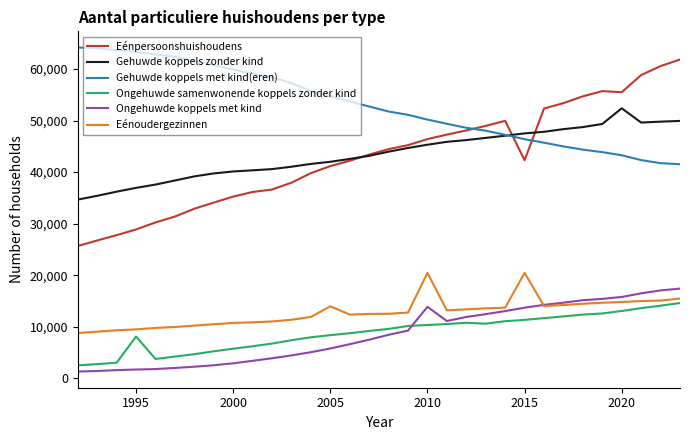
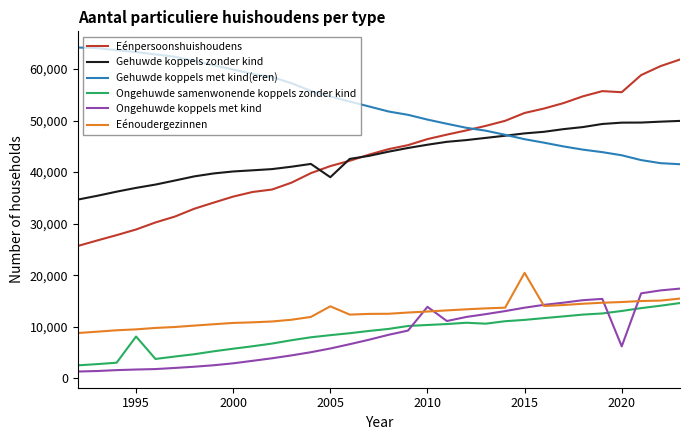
  {
    "Eénpersoonshuishoudens": {
      "1995": "29,000",
      "2000": "35,000",
      "2005": "41,000",
      "2010": "46,000",
-     "2015": "42,000",
+     "2015": "51,000",
      "2020": "55,000"
    },
    "Gehuwde koppels zonder kind": {
      "1995": "37,000",
      "2000": "40,000",
-     "2005": "42,000",
+     "2005": "39,000",
      "2010": "45,000",
      "2015": "48,000",
-     "2020": "52,000"
+     "2020": "50,000"
    },
    "Gehuwde koppels met kind(eren)": {
      "2010": "50,000",
      "2015": "46,000",
      "2020": "43,000"
    },
    "Ongehuwde samenwonende koppels zonder kind": {
      "1995": "8,000",
      "2000": "6,000",
      "2005": "8,000",
      "2010": "10,000",
      "2015": "11,000",
      "2020": "13,000"
    },
    "Ongehuwde koppels met kind": {
      "1995": "2,000",
      "2000": "3,000",
      "2005": "6,000",
      "2010": "14,000",
      "2015": "14,000",
-     "2020": "16,000"
+     "2020": "6,000"
    },
    "Eénoudergezinnen": {
      "1995": "10,000",
      "2000": "11,000",
      "2005": "14,000",
-     "2010": "20,000",
+     "2010": "13,000",
      "2015": "20,000",
      "2020": "15,000"
    }
  }
